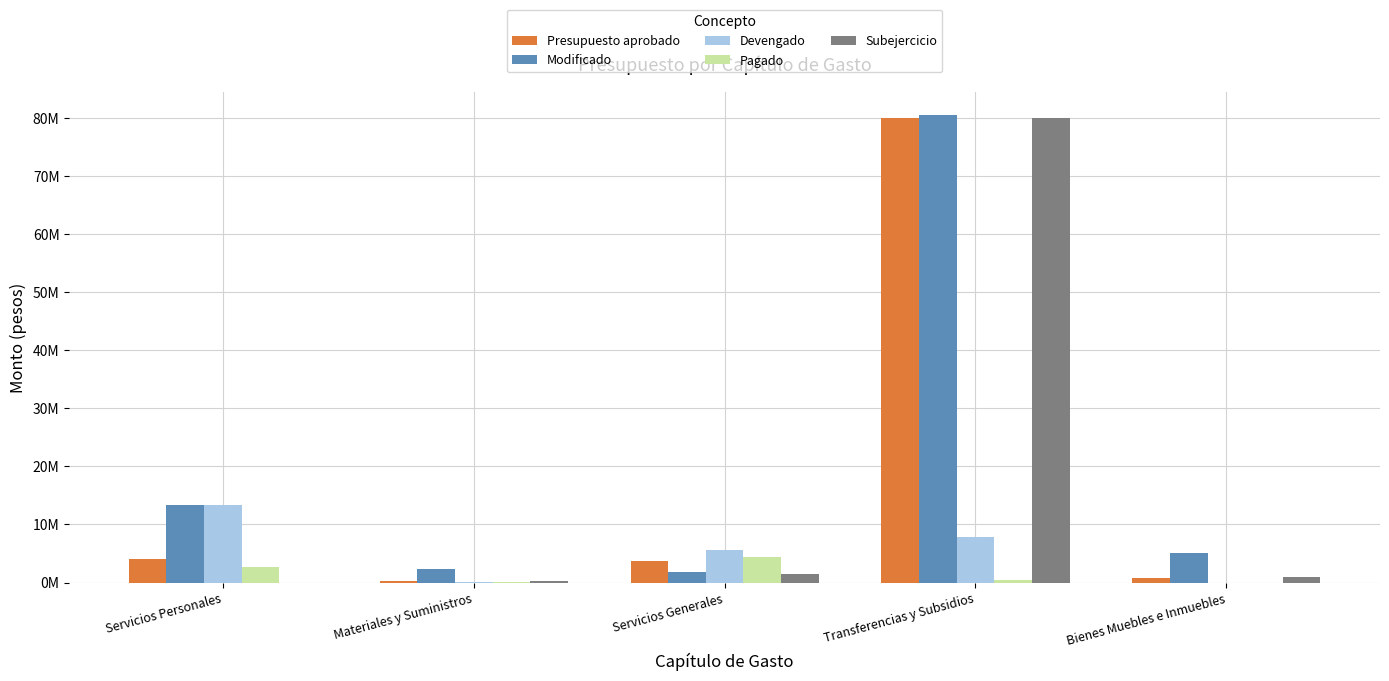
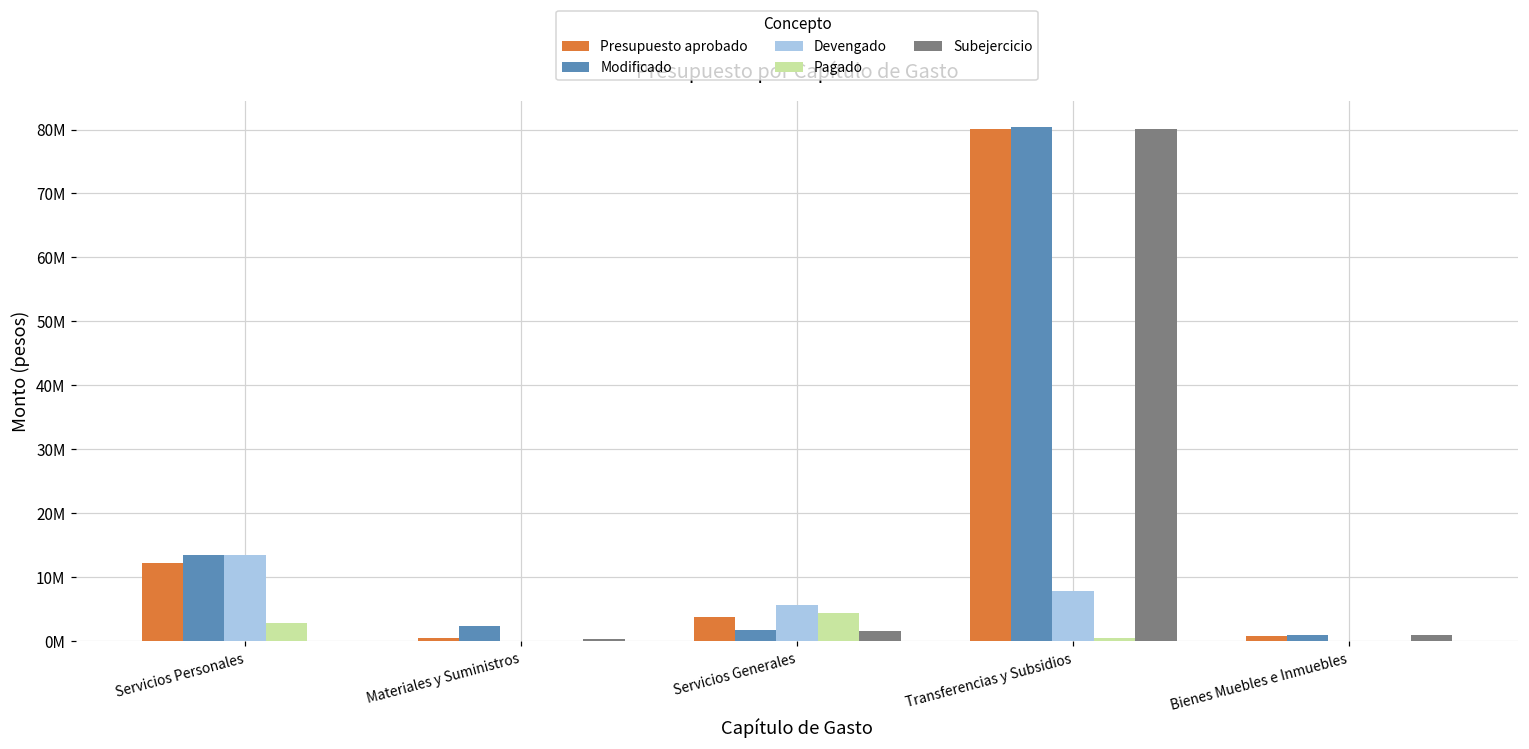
  {
    "Presupuesto aprobado": {
-     "Servicios Personales": 4000000,
+     "Servicios Personales": 12000000,
      "Servicios Generales": 4000000,
      "Transferencias y Subsidios": 80000000,
      "Bienes Muebles e Inmuebles": 1000000
    },
    "Modificado": {
      "Servicios Personales": 13000000,
      "Materiales y Suministros": 2000000,
      "Servicios Generales": 2000000,
      "Transferencias y Subsidios": 80000000,
-     "Bienes Muebles e Inmuebles": 5000000
+     "Bienes Muebles e Inmuebles": 1000000
    },
    "Devengado": {
      "Servicios Personales": 13000000,
      "Servicios Generales": 6000000,
      "Transferencias y Subsidios": 8000000,
      "Bienes Muebles e Inmuebles": 0
    },
    "Pagado": {
      "Servicios Personales": 3000000,
      "Servicios Generales": 4000000,
      "Transferencias y Subsidios": 0,
      "Bienes Muebles e Inmuebles": 0
    },
    "Subejercicio": {
      "Servicios Personales": 0,
      "Servicios Generales": 1000000,
      "Transferencias y Subsidios": 80000000,
      "Bienes Muebles e Inmuebles": 1000000
    }
  }
